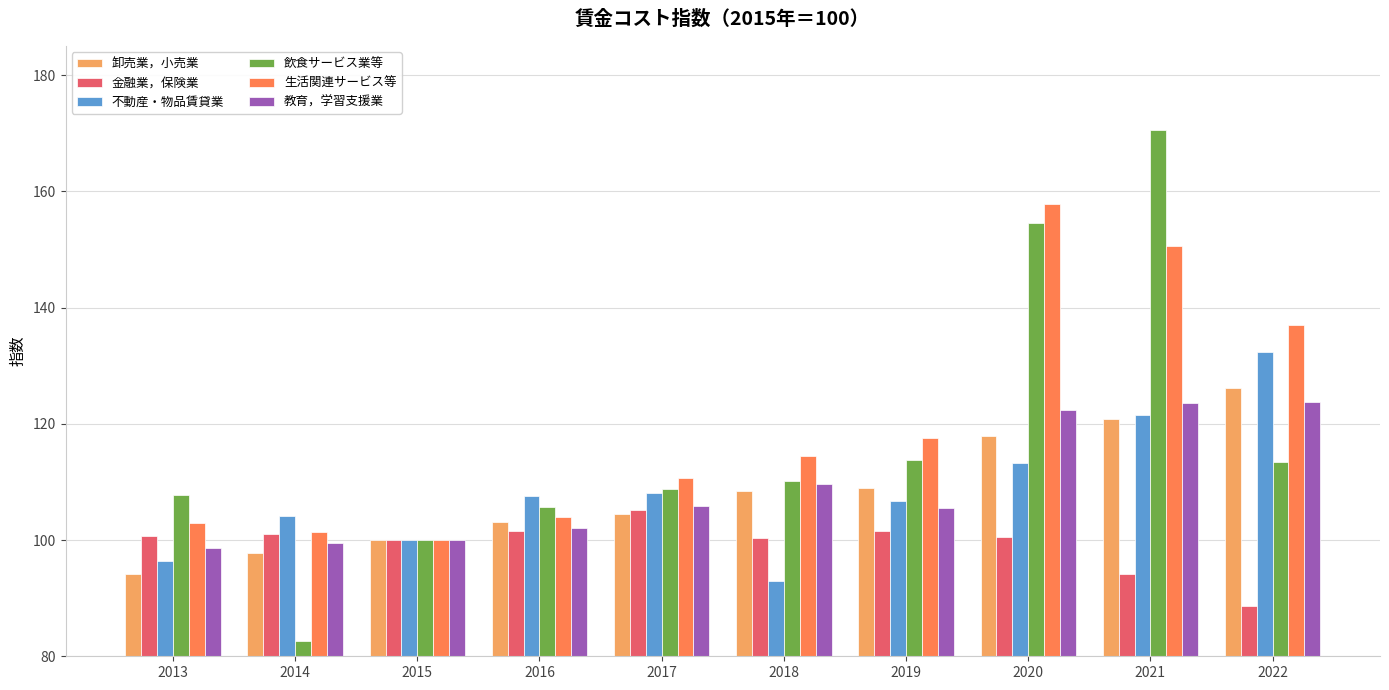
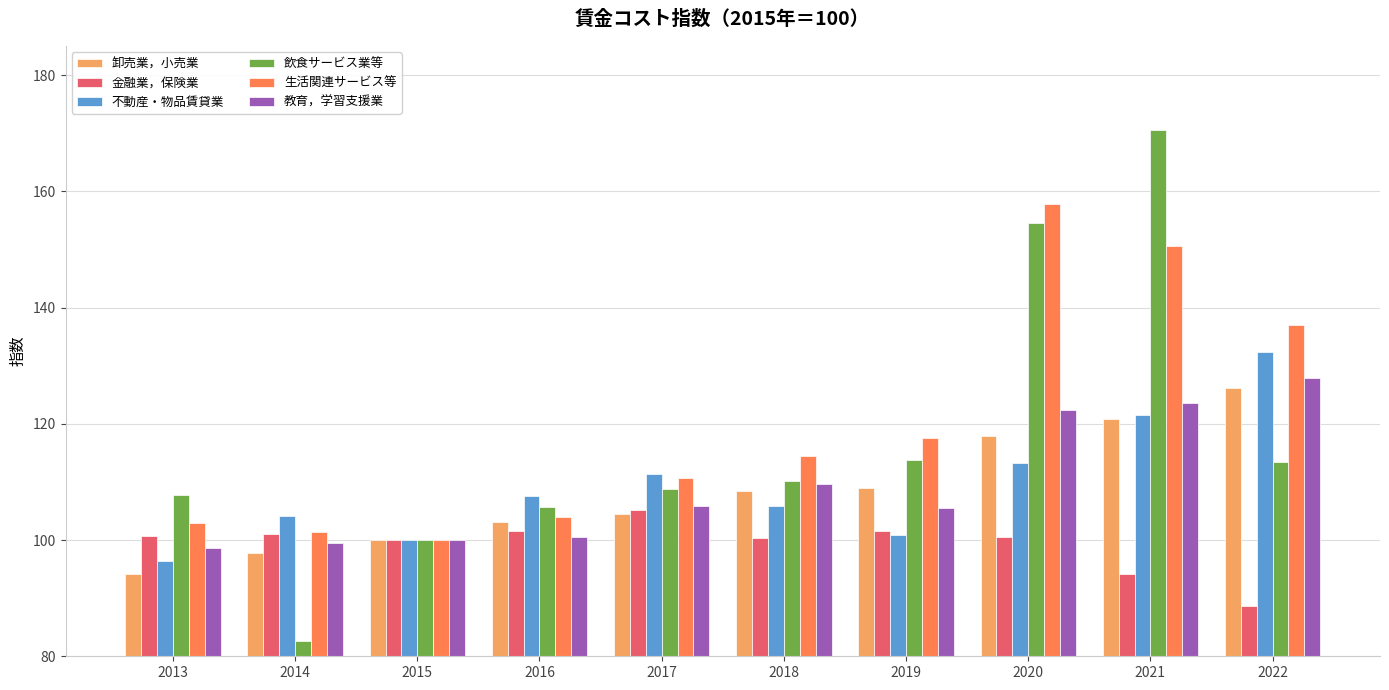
  {
    "不動産・物品賃貸業": {
      "2013": 96,
      "2014": 104,
      "2015": 100,
      "2016": 108,
-     "2017": 108,
-     "2018": 93,
-     "2019": 107,
+     "2017": 111,
+     "2018": 106,
+     "2019": 101,
      "2020": 113,
      "2021": 122,
      "2022": 132
    },
    "飲食サービス業等": {
      "2013": 108,
      "2014": 83,
      "2015": 100,
      "2016": 106,
      "2017": 109,
      "2018": 110,
      "2019": 114,
      "2020": 155,
      "2021": 171,
      "2022": 114
    },
    "教育，学習支援業": {
      "2013": 99,
      "2014": 100,
      "2015": 100,
-     "2016": 102,
+     "2016": 101,
      "2017": 106,
      "2018": 110,
      "2019": 106,
      "2020": 122,
      "2021": 124,
-     "2022": 124
+     "2022": 128
    }
  }
